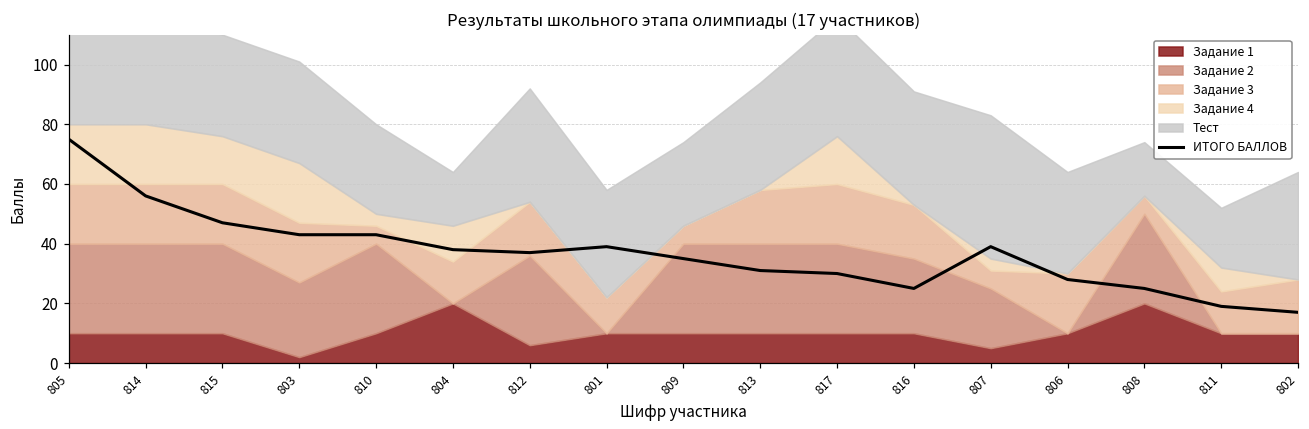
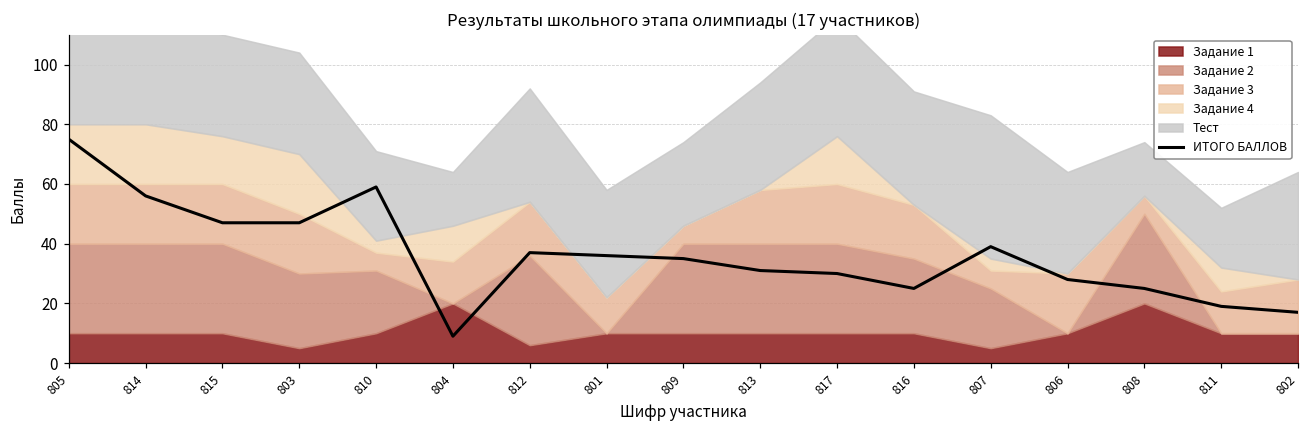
  {
    "ИТОГО БАЛЛОВ": {
      "805": 75,
      "814": 56,
      "815": 47,
-     "803": 43,
-     "810": 43,
-     "804": 38,
+     "803": 47,
+     "810": 59,
+     "804": 9,
      "812": 37,
-     "801": 39,
+     "801": 36,
      "809": 35,
      "813": 31,
      "817": 30,
      "816": 25,
      "807": 39,
      "806": 28,
      "808": 25,
      "811": 19,
      "802": 17
    },
    "Задание 1": {
      "805": 10,
      "814": 10,
      "815": 10,
-     "803": 2,
+     "803": 5,
      "810": 10,
      "812": 6,
      "809": 10,
      "813": 10,
      "817": 10,
      "816": 10,
      "807": 5,
      "808": 20
    },
    "Задание 2": {
      "805": 30,
      "814": 30,
      "815": 30,
      "803": 25,
-     "810": 30,
+     "810": 21,
      "812": 30,
      "809": 30,
      "813": 30,
      "817": 30,
      "816": 25,
      "807": 20,
      "808": 30
    }
  }
